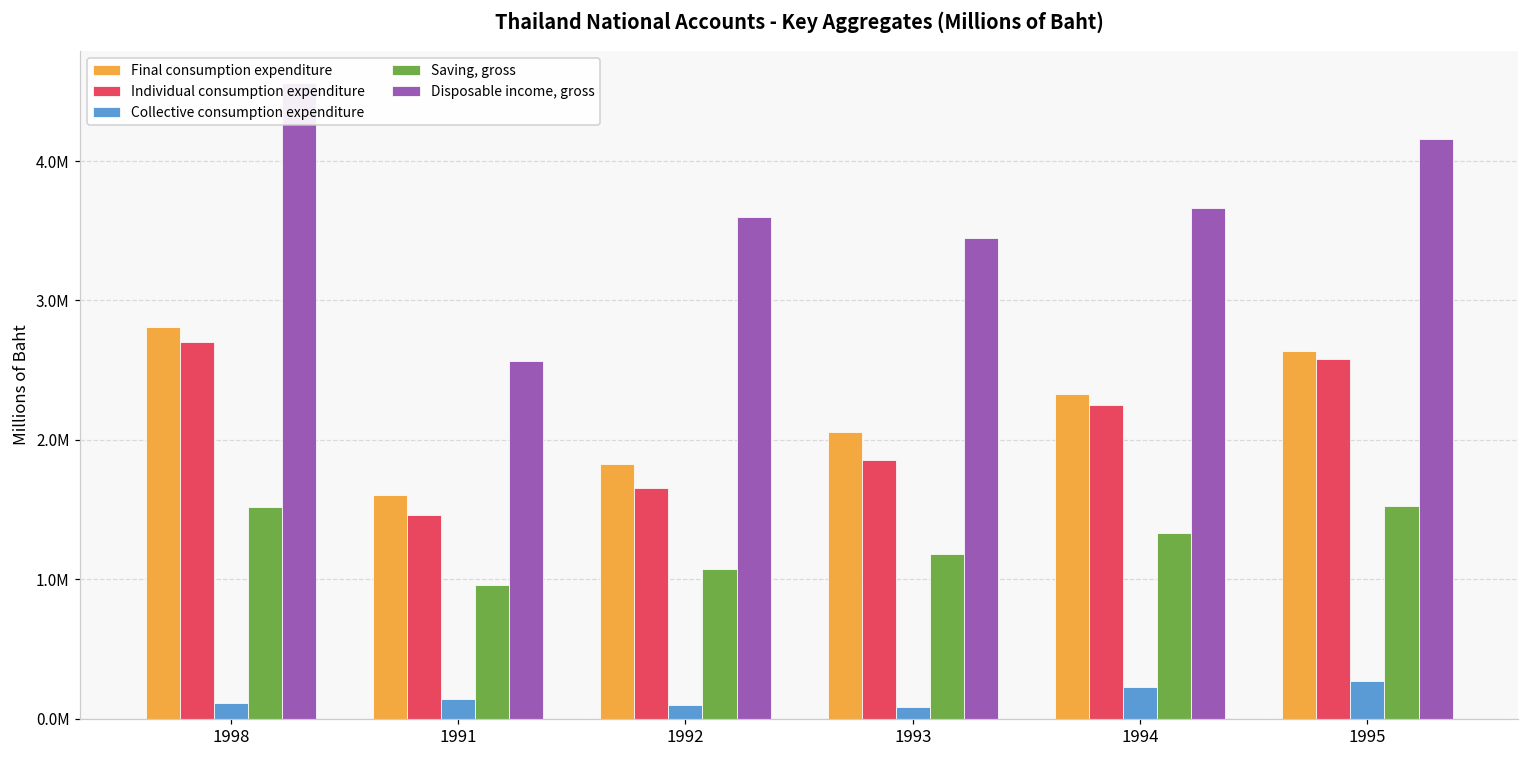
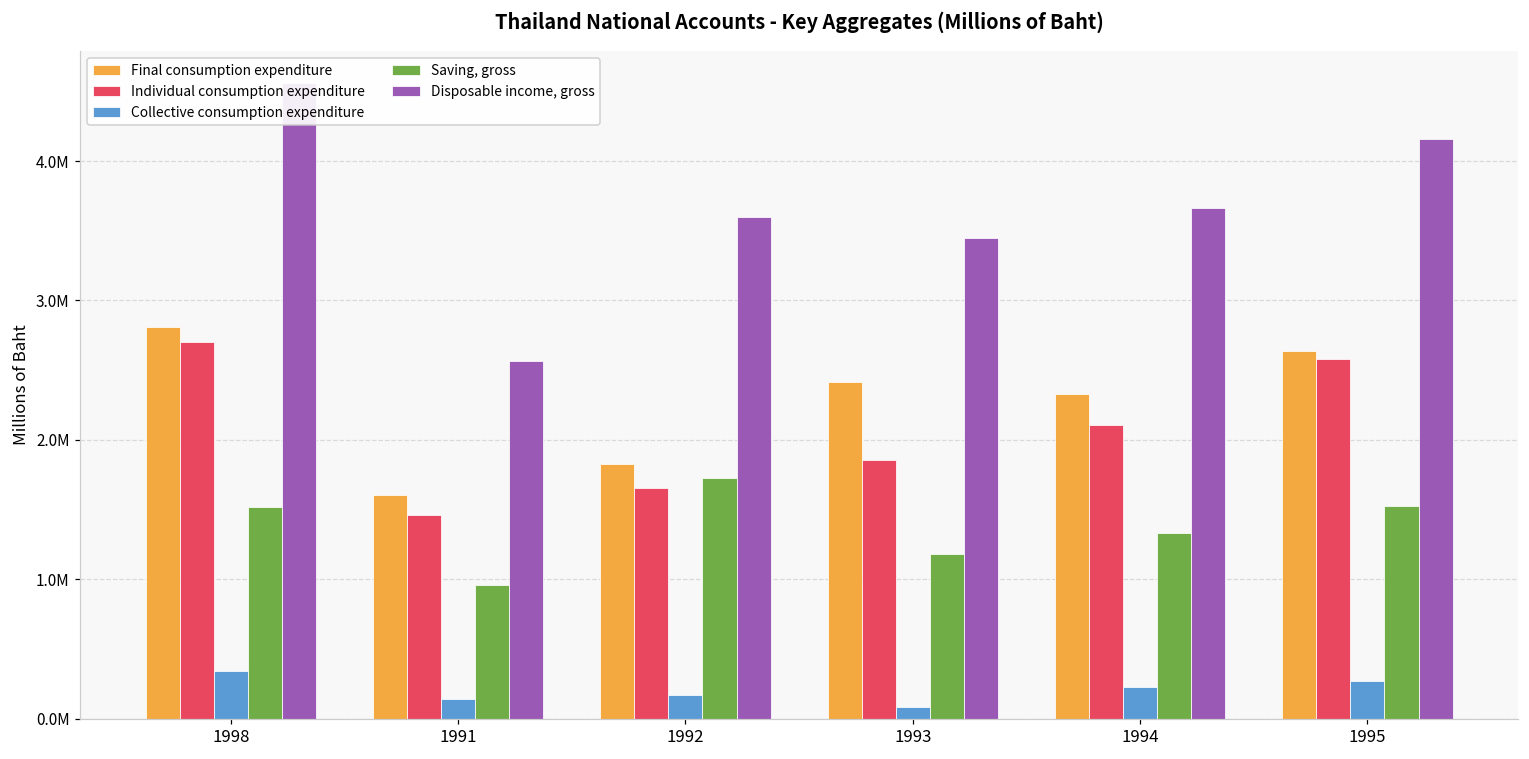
  {
    "Final consumption expenditure": {
      "1998": 2810000,
      "1991": 1600000,
      "1992": 1830000,
-     "1993": 2050000,
+     "1993": 2410000,
      "1994": 2330000,
      "1995": 2640000
    },
    "Individual consumption expenditure": {
      "1998": 2700000,
      "1991": 1460000,
      "1992": 1660000,
      "1993": 1860000,
-     "1994": 2250000,
+     "1994": 2100000,
      "1995": 2580000
    },
    "Collective consumption expenditure": {
-     "1998": 120000,
+     "1998": 340000,
      "1991": 140000,
-     "1992": 100000,
+     "1992": 170000,
      "1993": 90000,
      "1994": 230000,
      "1995": 270000
    },
    "Saving, gross": {
      "1998": 1510000,
      "1991": 960000,
-     "1992": 1070000,
+     "1992": 1720000,
      "1993": 1180000,
      "1994": 1330000,
      "1995": 1520000
    },
    "Disposable income, gross": {
      "1991": 2560000,
      "1992": 3600000,
      "1993": 3450000,
      "1994": 3660000,
      "1995": 4160000
    }
  }
